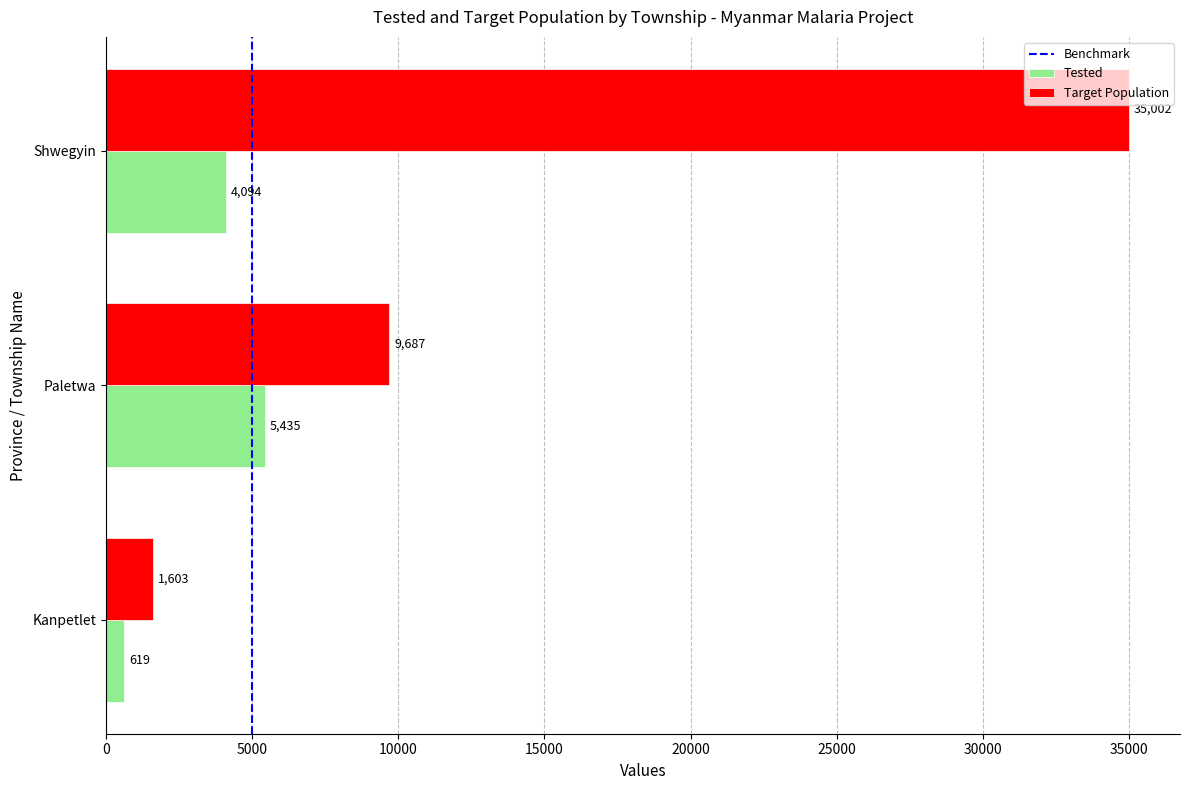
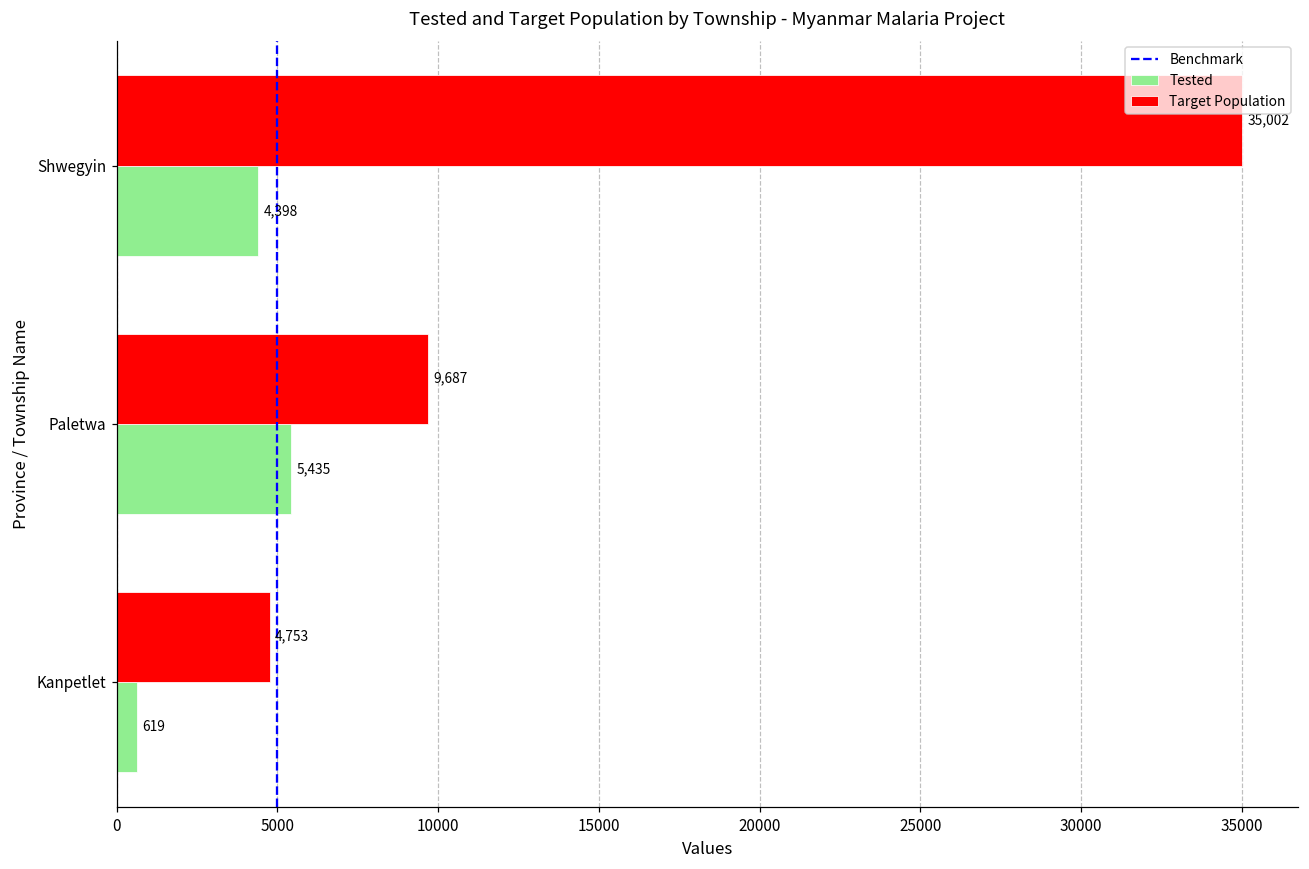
  {
    "Tested": {
-     "Shwegyin": "4,094",
+     "Shwegyin": "4,398",
      "Paletwa": "5,435",
      "Kanpetlet": "619"
    },
    "Target Population": {
      "Paletwa": "9,687",
-     "Kanpetlet": "1,603"
+     "Kanpetlet": "4,753"
    }
  }
